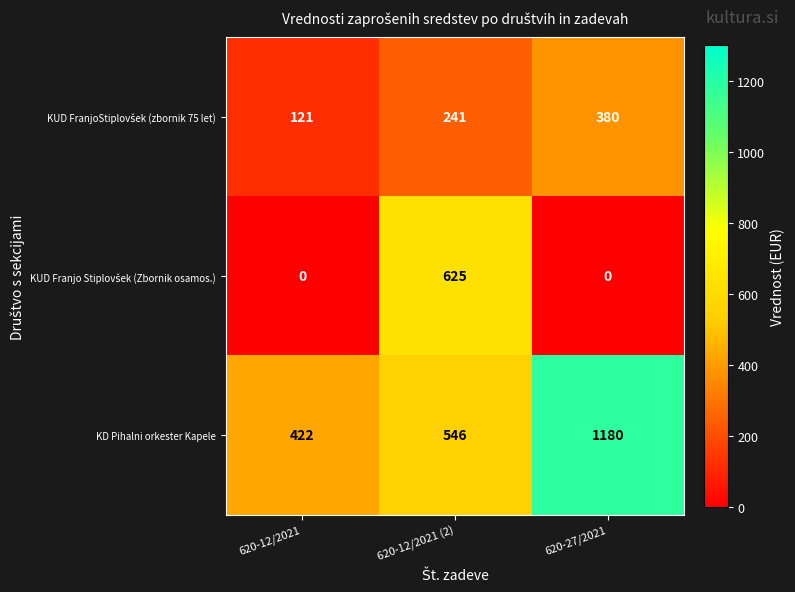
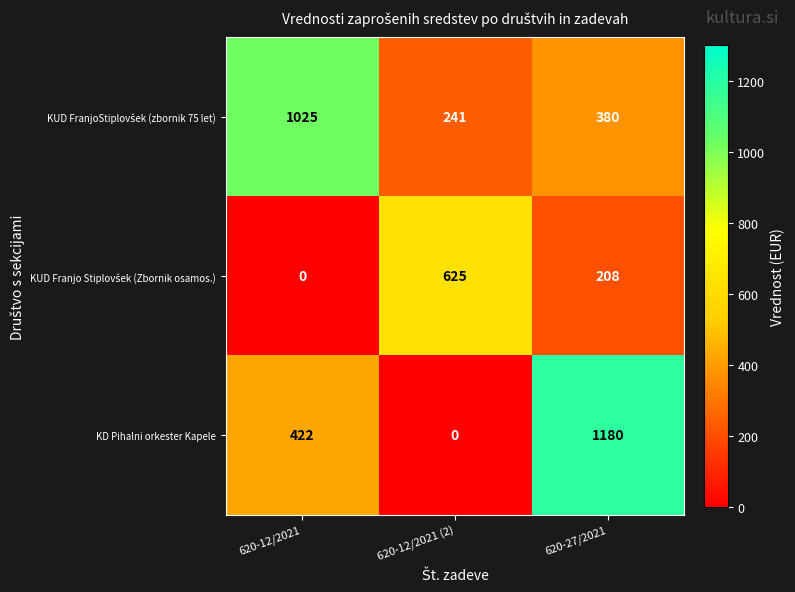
  {
    "KUD FranjoStiplovšek (zbornik 75 let)": {
-     "620-12/2021": 121,
+     "620-12/2021": 1025,
      "620-12/2021 (2)": 241,
      "620-27/2021": 380
    },
    "KUD Franjo Stiplovšek (Zbornik osamos.)": {
      "620-12/2021": 0,
      "620-12/2021 (2)": 625,
-     "620-27/2021": 0
+     "620-27/2021": 208
    },
    "KD Pihalni orkester Kapele": {
      "620-12/2021": 422,
-     "620-12/2021 (2)": 546,
+     "620-12/2021 (2)": 0,
      "620-27/2021": 1180
    }
  }
